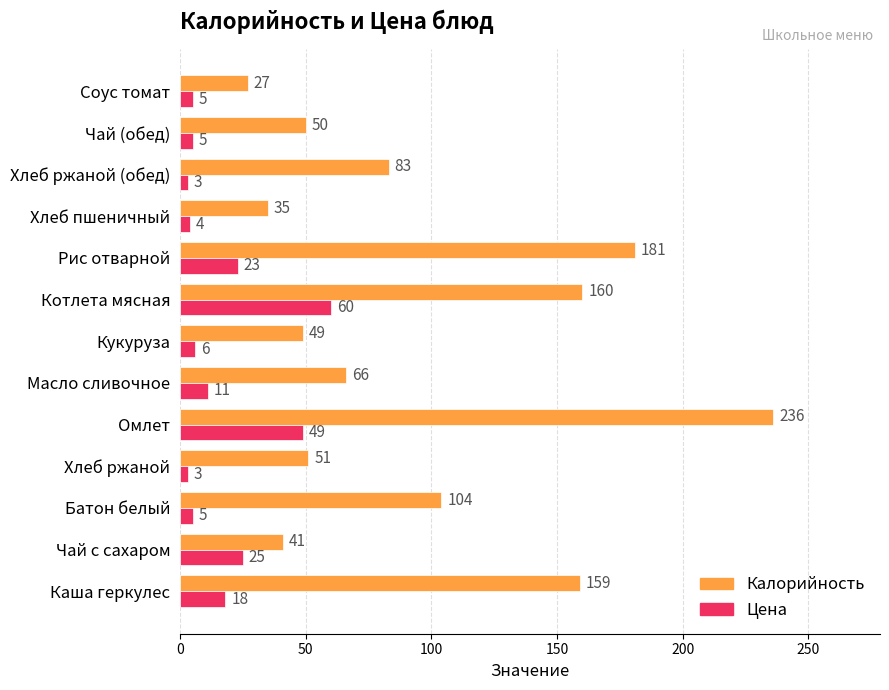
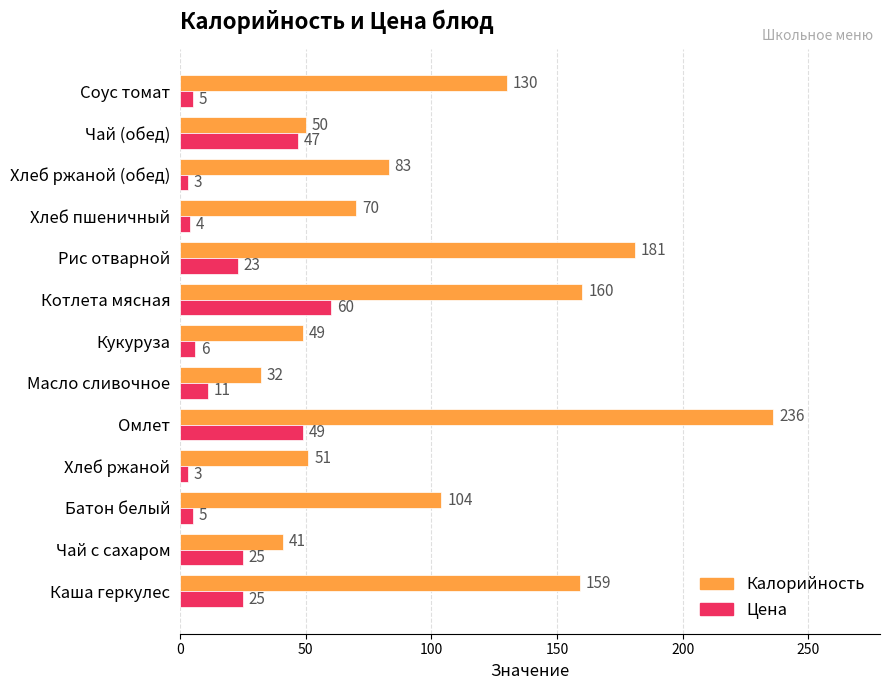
  {
    "Калорийность": {
-     "Соус томат": 27,
+     "Соус томат": 130,
      "Чай (обед)": 50,
      "Хлеб ржаной (обед)": 83,
-     "Хлеб пшеничный": 35,
+     "Хлеб пшеничный": 70,
      "Рис отварной": 181,
      "Котлета мясная": 160,
      "Кукуруза": 49,
-     "Масло сливочное": 66,
+     "Масло сливочное": 32,
      "Омлет": 236,
      "Хлеб ржаной": 51,
      "Батон белый": 104,
      "Чай с сахаром": 41,
      "Каша геркулес": 159
    },
    "Цена": {
      "Соус томат": 5,
-     "Чай (обед)": 5,
+     "Чай (обед)": 47,
      "Хлеб ржаной (обед)": 3,
      "Хлеб пшеничный": 4,
      "Рис отварной": 23,
      "Котлета мясная": 60,
      "Кукуруза": 6,
      "Масло сливочное": 11,
      "Омлет": 49,
      "Хлеб ржаной": 3,
      "Батон белый": 5,
      "Чай с сахаром": 25,
-     "Каша геркулес": 18
+     "Каша геркулес": 25
    }
  }
